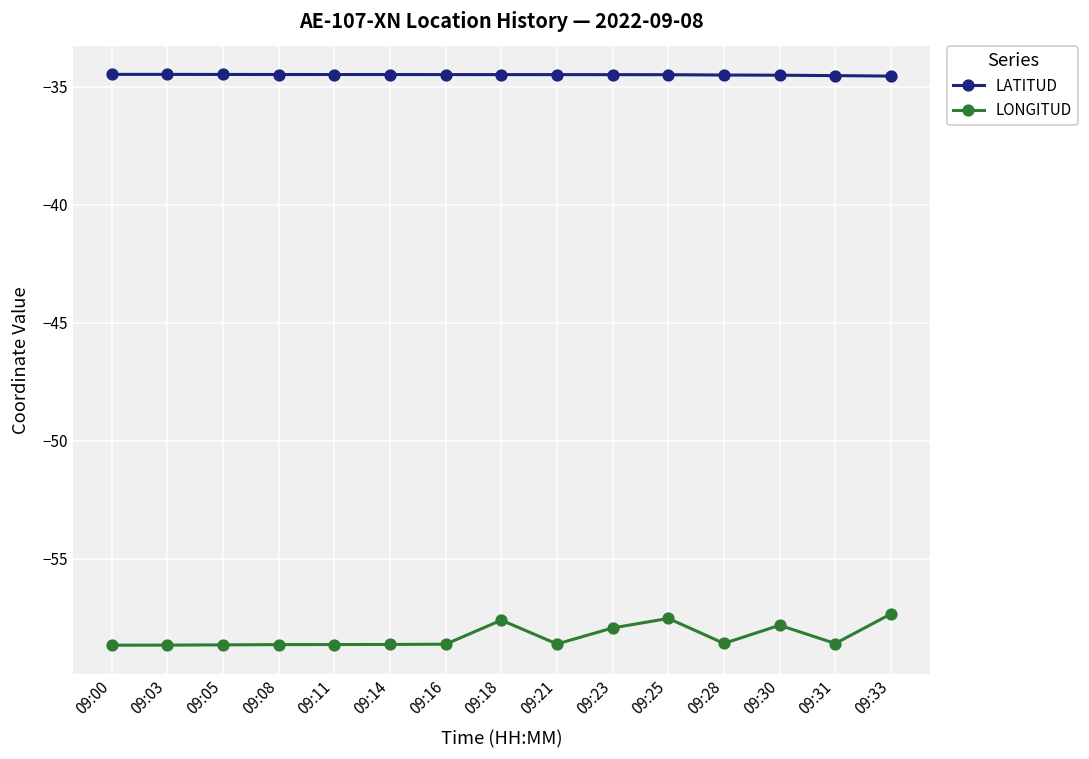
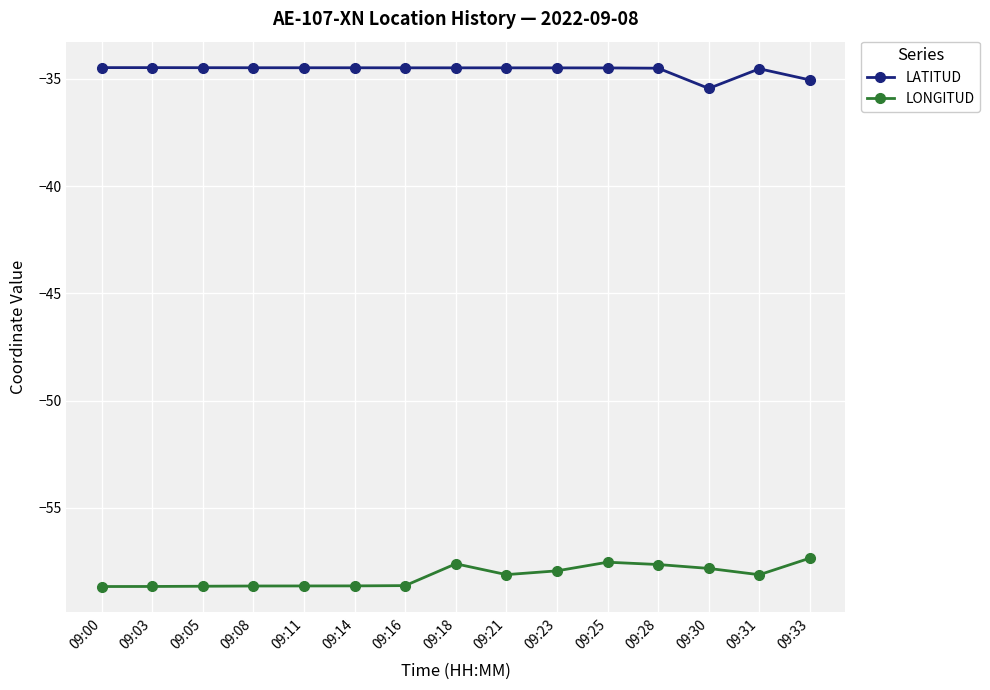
  {
    "LATITUD": {
      "09:00": -34.5,
      "09:03": -34.5,
      "09:05": -34.5,
      "09:08": -34.5,
      "09:11": -34.5,
      "09:14": -34.5,
      "09:16": -34.5,
      "09:18": -34.5,
      "09:21": -34.5,
      "09:23": -34.5,
      "09:25": -34.5,
      "09:28": -34.5,
-     "09:30": -34.5,
+     "09:30": -35.4,
      "09:31": -34.5,
-     "09:33": -34.5
+     "09:33": -35.1
    },
    "LONGITUD": {
      "09:00": -58.7,
      "09:03": -58.7,
      "09:05": -58.7,
      "09:08": -58.6,
      "09:11": -58.6,
      "09:14": -58.6,
      "09:16": -58.6,
      "09:18": -57.6,
-     "09:21": -58.6,
+     "09:21": -58.1,
      "09:23": -57.9,
      "09:25": -57.5,
-     "09:28": -58.6,
+     "09:28": -57.6,
      "09:30": -57.8,
-     "09:31": -58.6,
+     "09:31": -58.1,
      "09:33": -57.3
    }
  }
